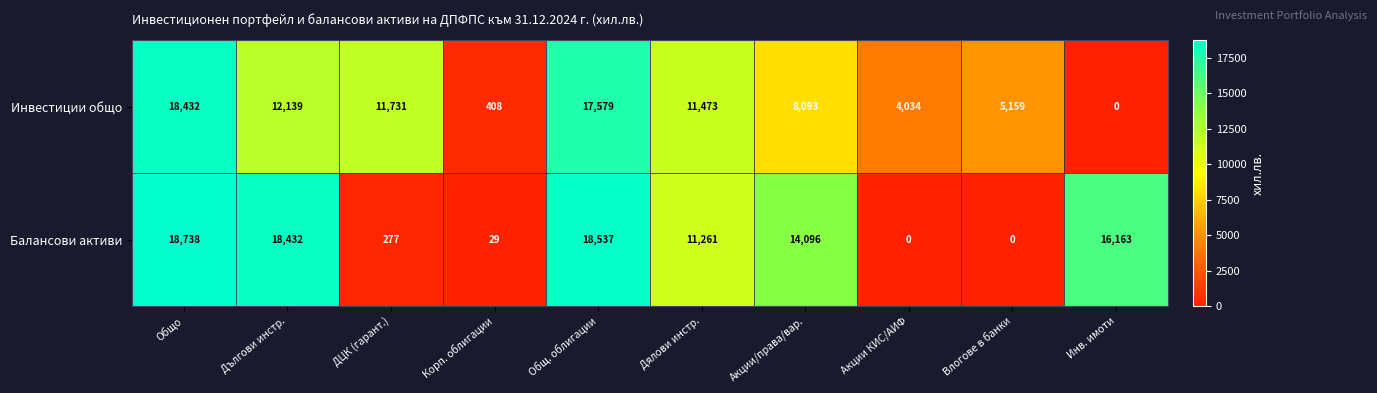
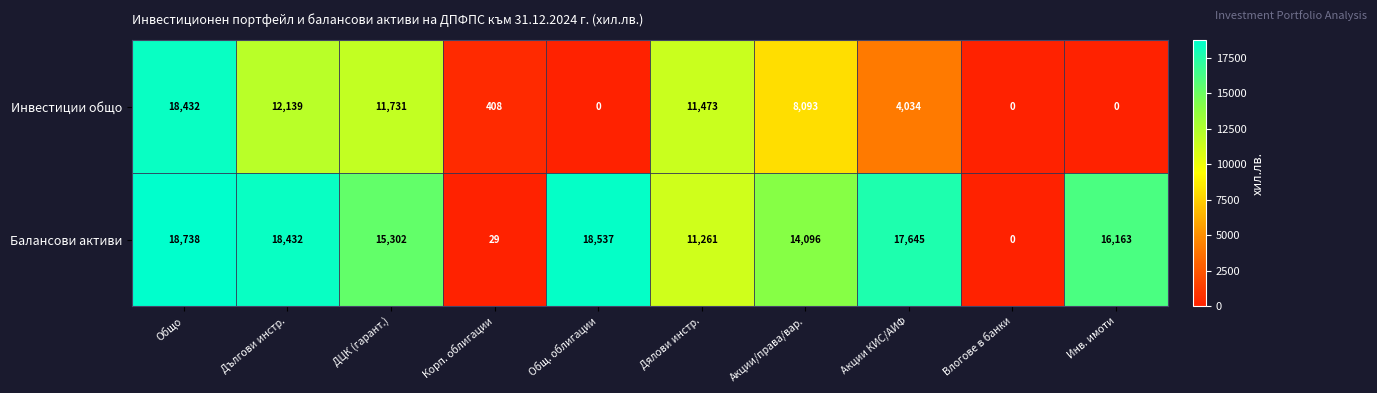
  {
    "Инвестиции общо": {
      "Общо": "18,432",
      "Дългови инстр.": "12,139",
      "ДЦК (гарант.)": "11,731",
      "Корп. облигации": "408",
-     "Общ. облигации": "17,579",
+     "Общ. облигации": "0",
      "Дялови инстр.": "11,473",
      "Акции/права/вар.": "8,093",
      "Акции КИС/АИФ": "4,034",
-     "Влогове в банки": "5,159",
+     "Влогове в банки": "0",
      "Инв. имоти": "0"
    },
    "Балансови активи": {
      "Общо": "18,738",
      "Дългови инстр.": "18,432",
-     "ДЦК (гарант.)": "277",
+     "ДЦК (гарант.)": "15,302",
      "Корп. облигации": "29",
      "Общ. облигации": "18,537",
      "Дялови инстр.": "11,261",
      "Акции/права/вар.": "14,096",
-     "Акции КИС/АИФ": "0",
+     "Акции КИС/АИФ": "17,645",
      "Влогове в банки": "0",
      "Инв. имоти": "16,163"
    }
  }
